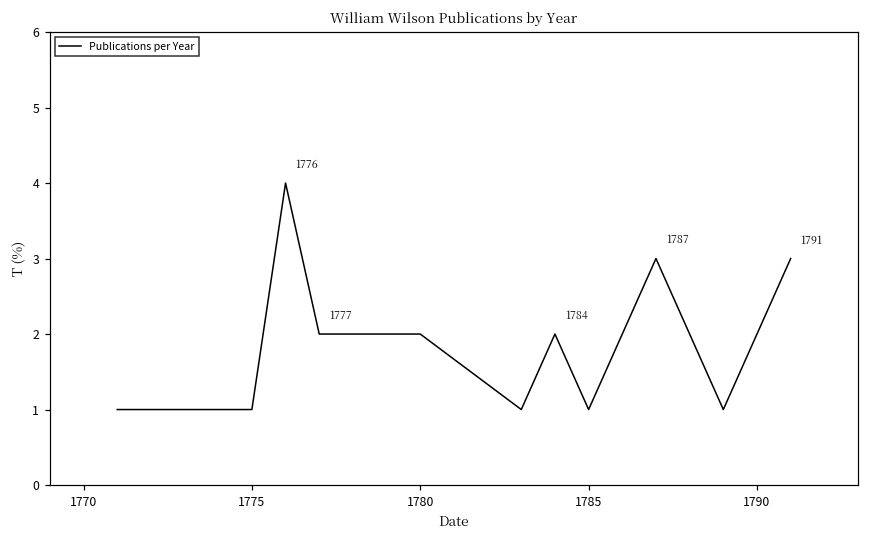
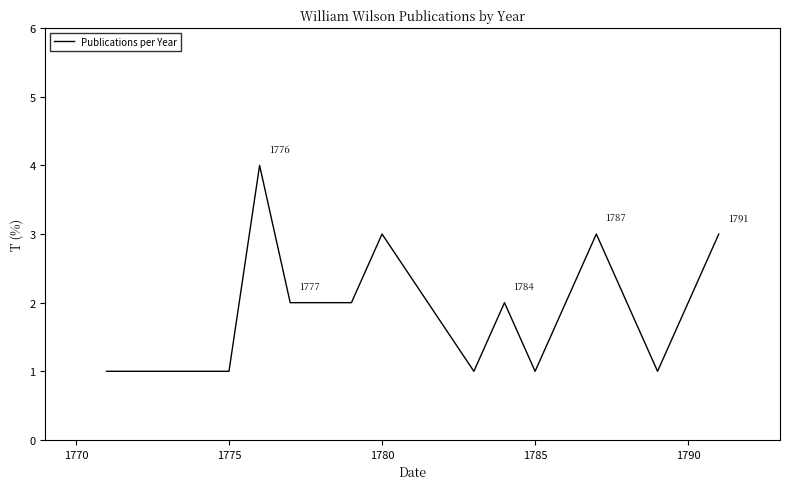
  {
    "1775": 1,
-   "1780": 2,
+   "1780": 3,
    "1785": 1
  }
